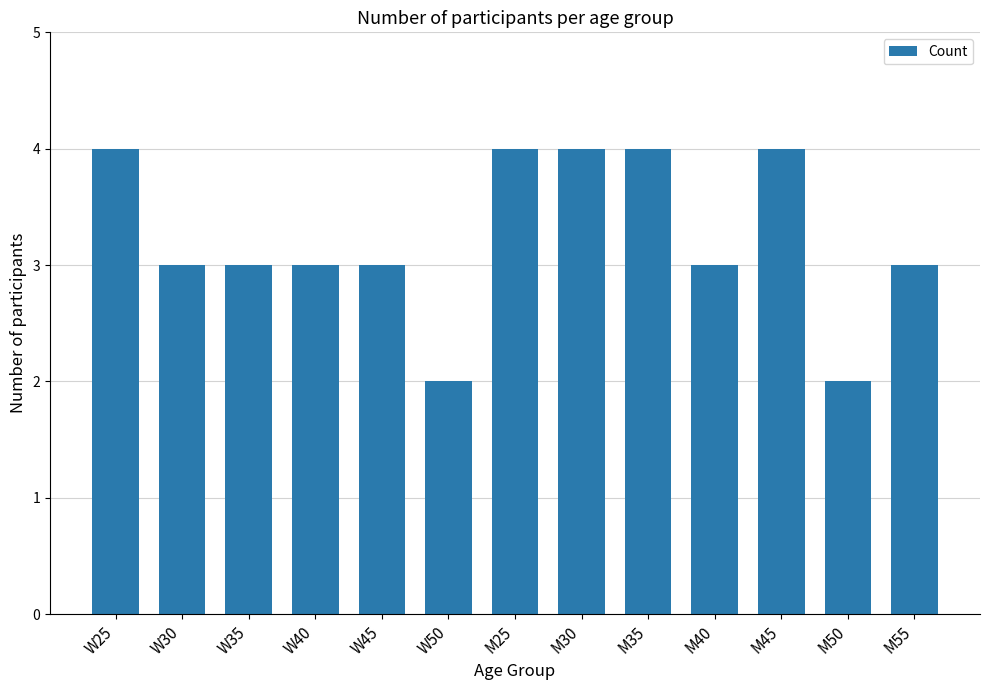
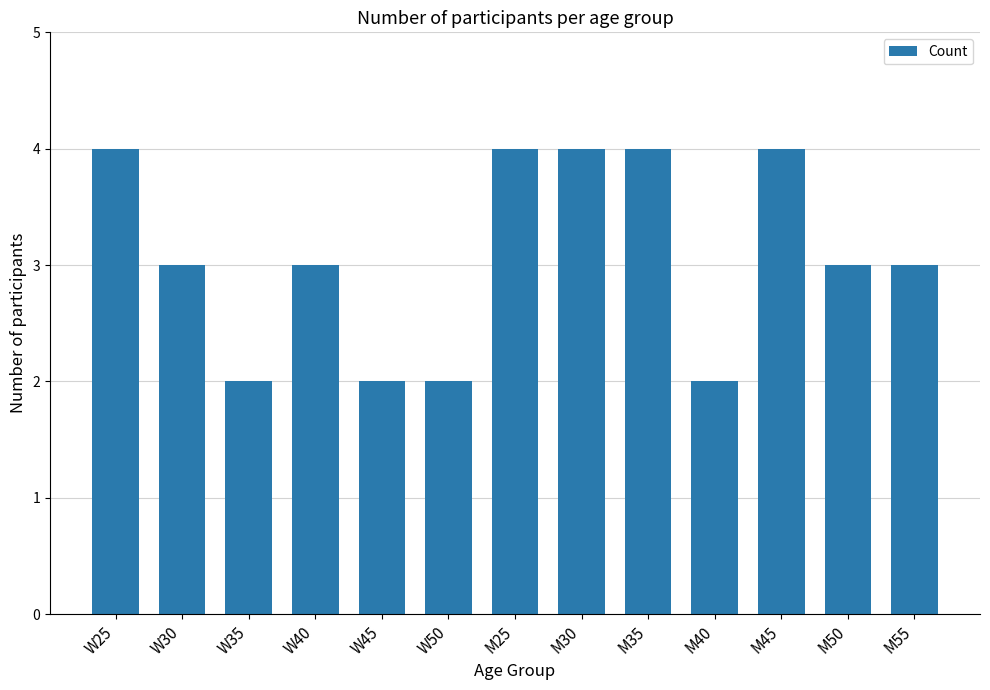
  {
    "W25": 4,
    "W30": 3,
-   "W35": 3,
+   "W35": 2,
    "W40": 3,
-   "W45": 3,
+   "W45": 2,
    "W50": 2,
    "M25": 4,
    "M30": 4,
    "M35": 4,
-   "M40": 3,
+   "M40": 2,
    "M45": 4,
-   "M50": 2,
+   "M50": 3,
    "M55": 3
  }
